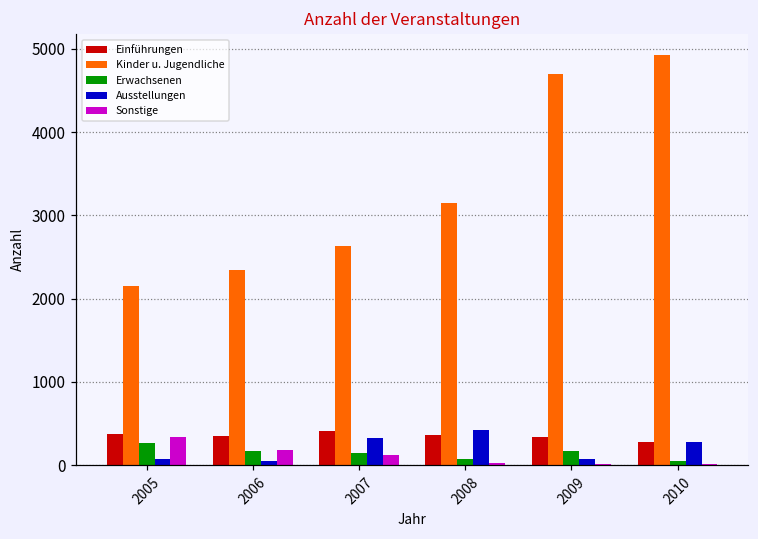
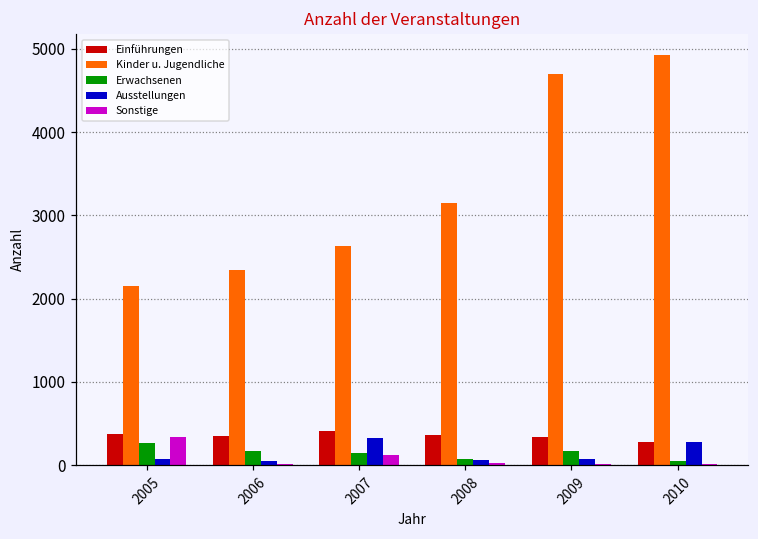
  {
    "Einführungen": {
      "2005": 400,
      "2006": 300,
      "2007": 400,
      "2008": 400,
      "2009": 300,
      "2010": 300
    },
    "Kinder u. Jugendliche": {
      "2005": 2100,
      "2006": 2300,
      "2007": 2600,
      "2008": 3100,
      "2009": 4700,
      "2010": 4900
    },
    "Erwachsenen": {
      "2005": 300,
      "2006": 200,
      "2007": 100,
      "2008": 100,
      "2009": 200,
      "2010": 100
    },
    "Ausstellungen": {
      "2005": 100,
      "2006": 0,
      "2007": 300,
-     "2008": 400,
+     "2008": 100,
      "2009": 100,
      "2010": 300
    },
    "Sonstige": {
      "2005": 300,
-     "2006": 200,
+     "2006": 0,
      "2007": 100
    }
  }
